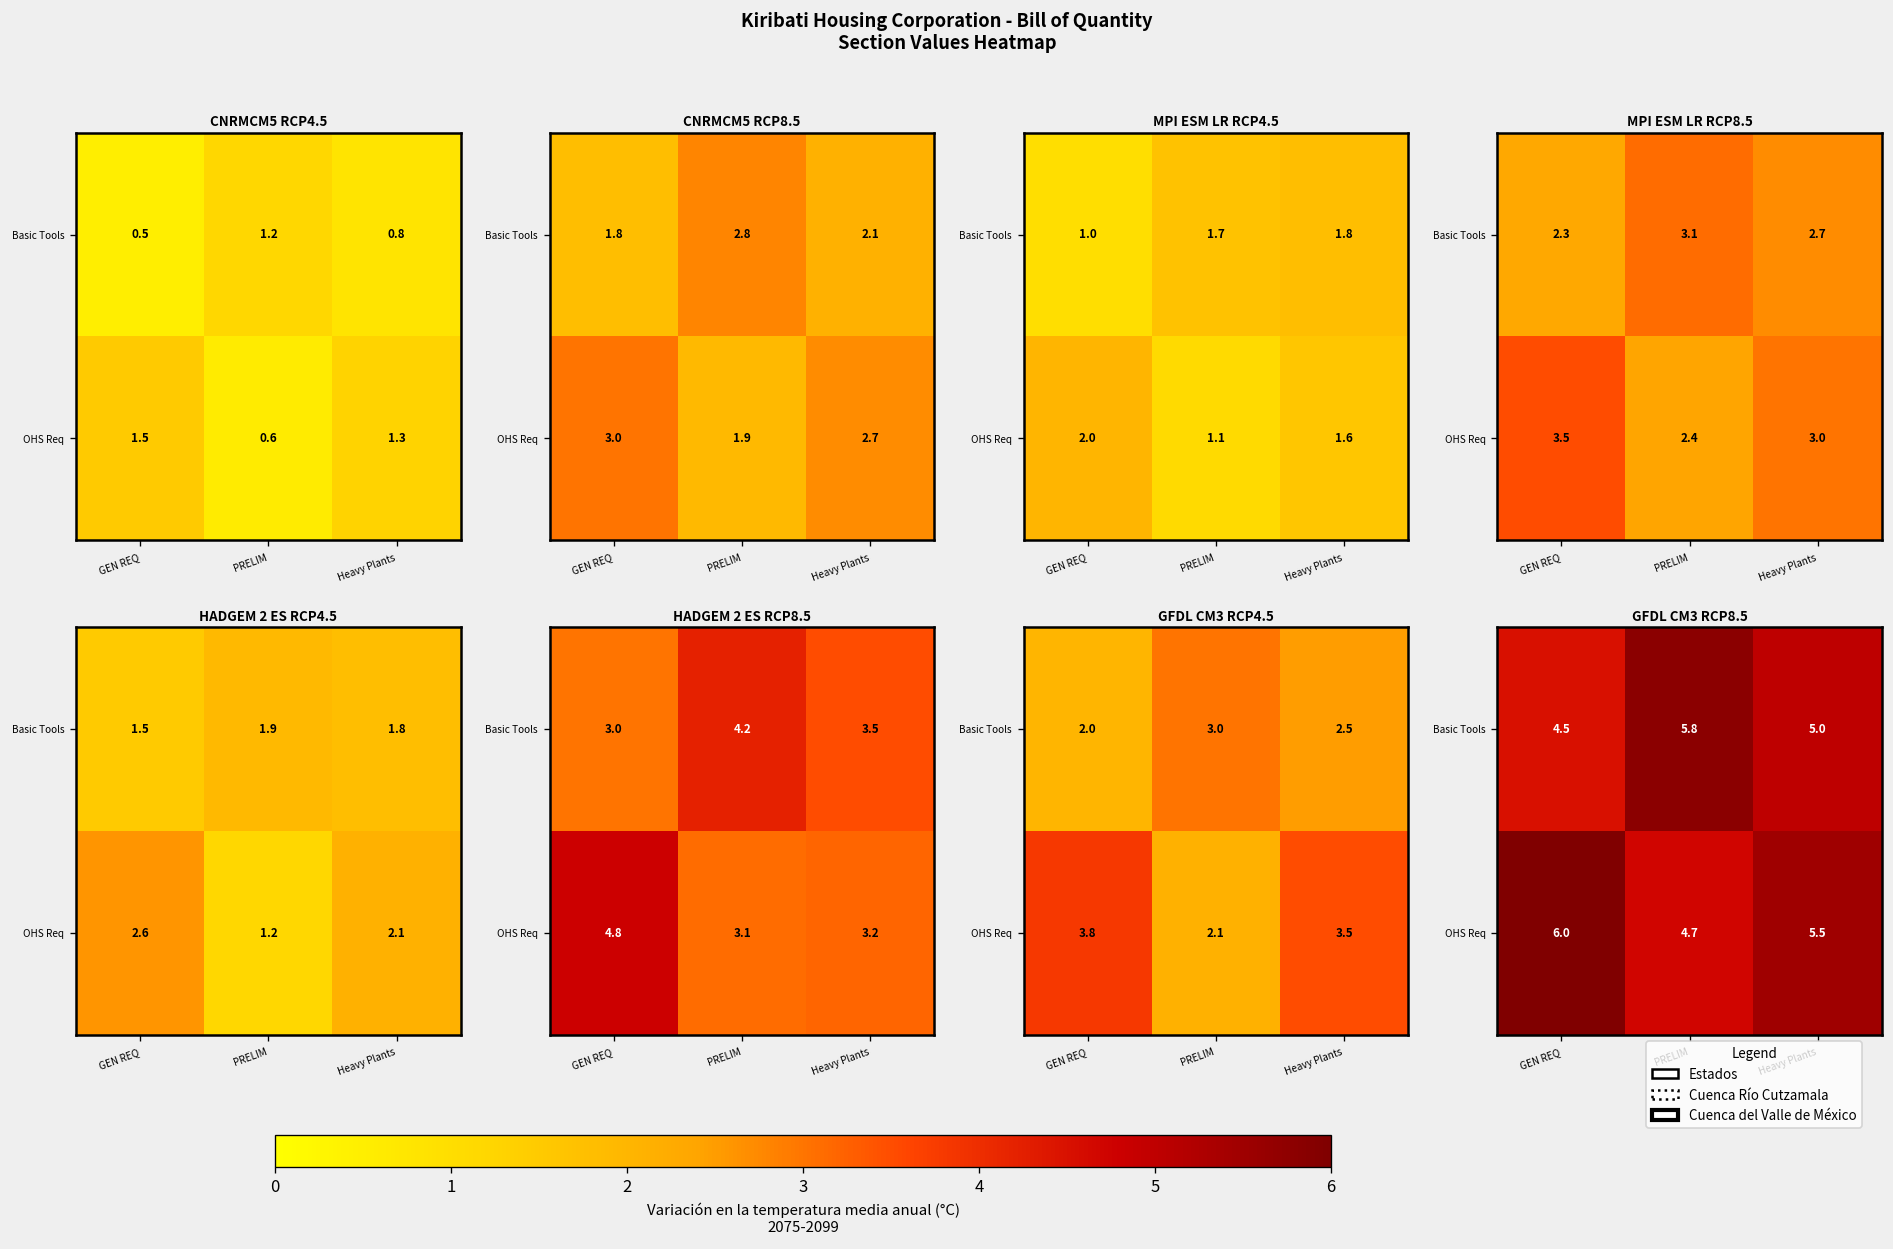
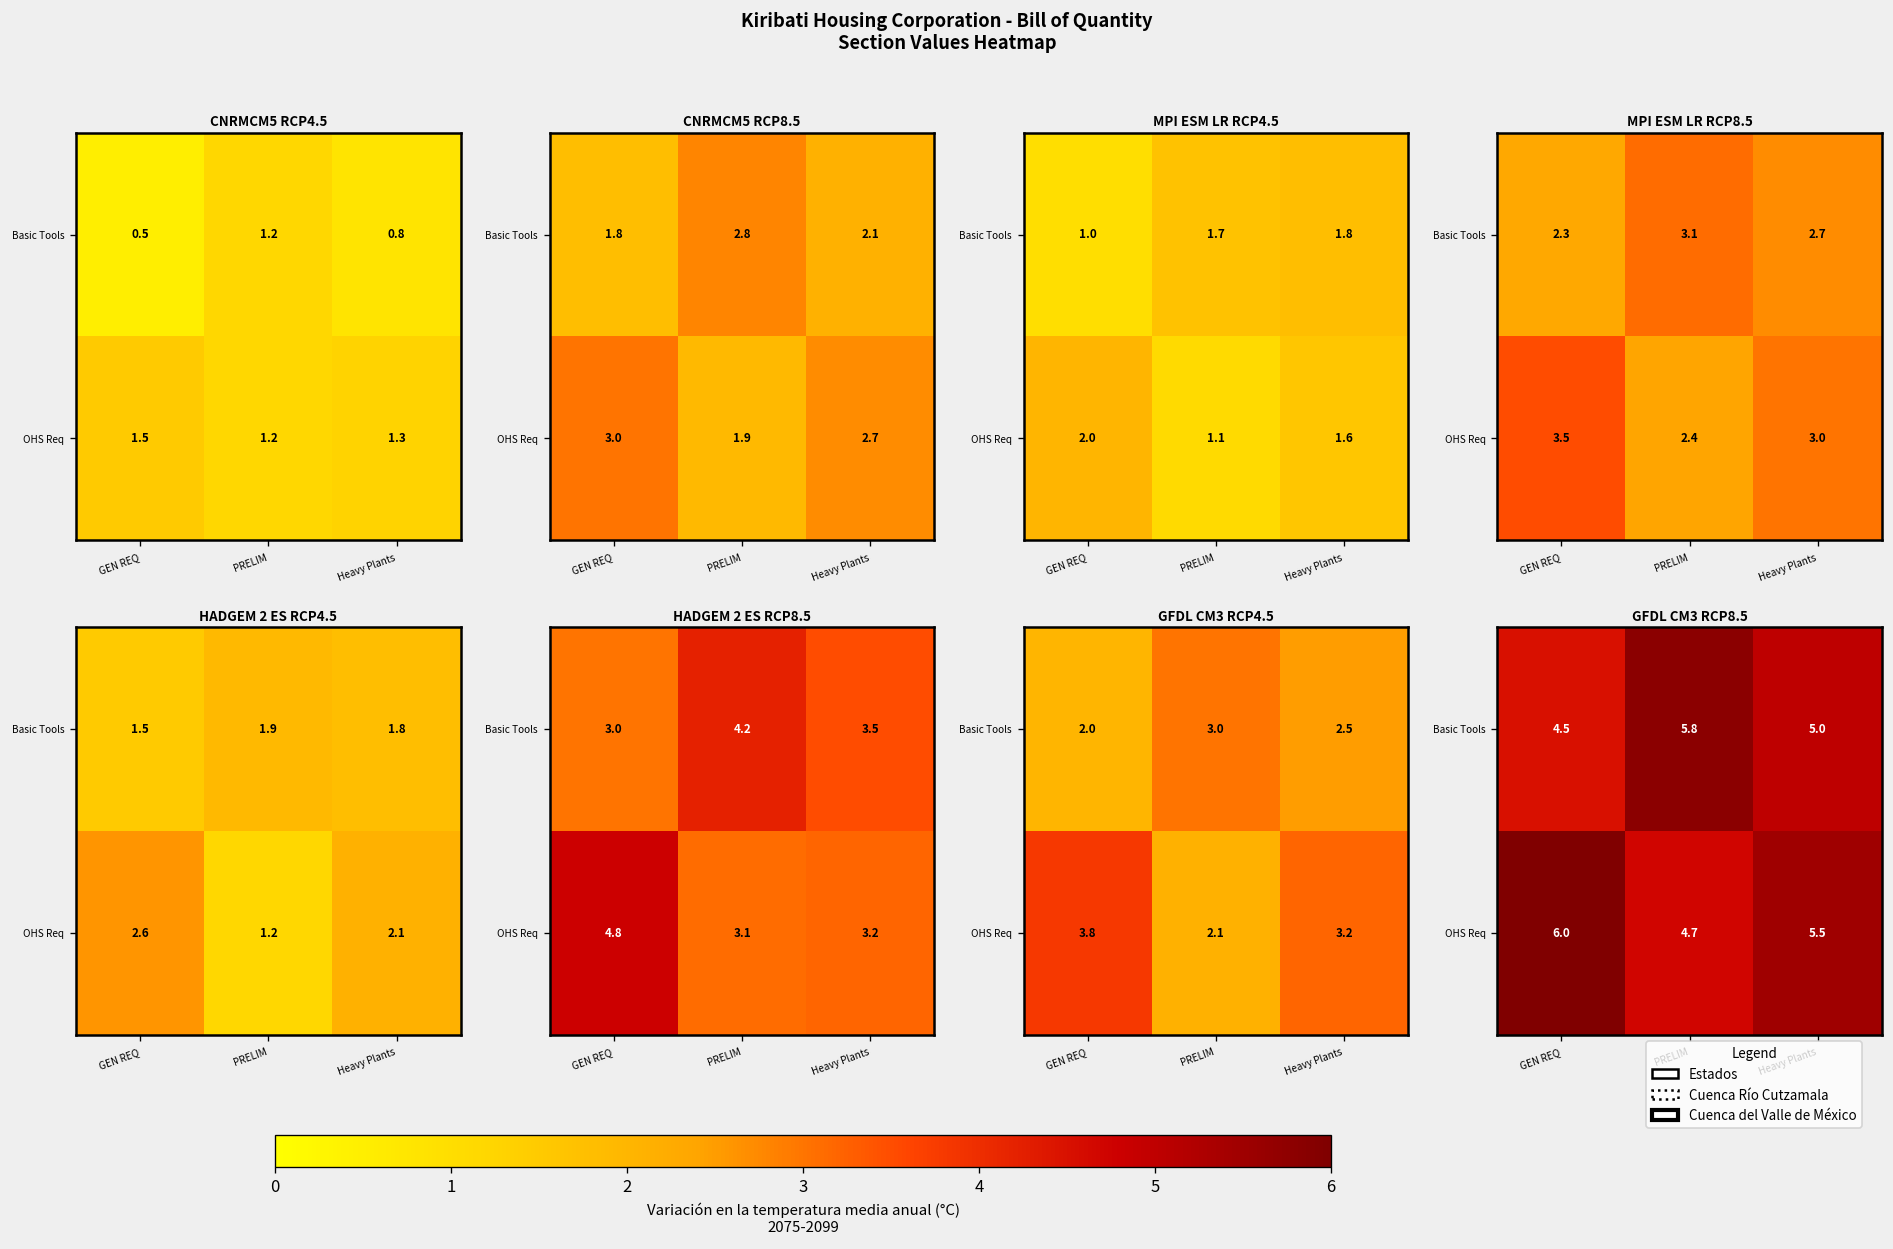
  {
    "CNRMCM5 RCP4.5": {
      "Basic Tools": {
        "GEN REQ": 0.5,
        "PRELIM": 1.2,
        "Heavy Plants": 0.8
      },
      "OHS Req": {
        "GEN REQ": 1.5,
-       "PRELIM": 0.6,
+       "PRELIM": 1.2,
        "Heavy Plants": 1.3
      }
    },
    "CNRMCM5 RCP8.5": {
      "Basic Tools": {
        "GEN REQ": 1.8,
        "PRELIM": 2.8,
        "Heavy Plants": 2.1
      },
      "OHS Req": {
        "GEN REQ": 3.0,
        "PRELIM": 1.9,
        "Heavy Plants": 2.7
      }
    },
    "MPI ESM LR RCP4.5": {
      "Basic Tools": {
        "GEN REQ": 1.0,
        "PRELIM": 1.7,
        "Heavy Plants": 1.8
      },
      "OHS Req": {
        "GEN REQ": 2.0,
        "PRELIM": 1.1,
        "Heavy Plants": 1.6
      }
    },
    "MPI ESM LR RCP8.5": {
      "Basic Tools": {
        "GEN REQ": 2.3,
        "PRELIM": 3.1,
        "Heavy Plants": 2.7
      },
      "OHS Req": {
        "GEN REQ": 3.5,
        "PRELIM": 2.4,
        "Heavy Plants": 3.0
      }
    },
    "HADGEM 2 ES RCP4.5": {
      "Basic Tools": {
        "GEN REQ": 1.5,
        "PRELIM": 1.9,
        "Heavy Plants": 1.8
      },
      "OHS Req": {
        "GEN REQ": 2.6,
        "PRELIM": 1.2,
        "Heavy Plants": 2.1
      }
    },
    "HADGEM 2 ES RCP8.5": {
      "Basic Tools": {
        "GEN REQ": 3.0,
        "PRELIM": 4.2,
        "Heavy Plants": 3.5
      },
      "OHS Req": {
        "GEN REQ": 4.8,
        "PRELIM": 3.1,
        "Heavy Plants": 3.2
      }
    },
    "GFDL CM3 RCP4.5": {
      "Basic Tools": {
        "GEN REQ": 2.0,
        "PRELIM": 3.0,
        "Heavy Plants": 2.5
      },
      "OHS Req": {
        "GEN REQ": 3.8,
        "PRELIM": 2.1,
-       "Heavy Plants": 3.5
+       "Heavy Plants": 3.2
      }
    },
    "GFDL CM3 RCP8.5": {
      "Basic Tools": {
        "GEN REQ": 4.5,
        "PRELIM": 5.8,
        "Heavy Plants": 5.0
      },
      "OHS Req": {
        "GEN REQ": 6.0,
        "PRELIM": 4.7,
        "Heavy Plants": 5.5
      }
    }
  }
